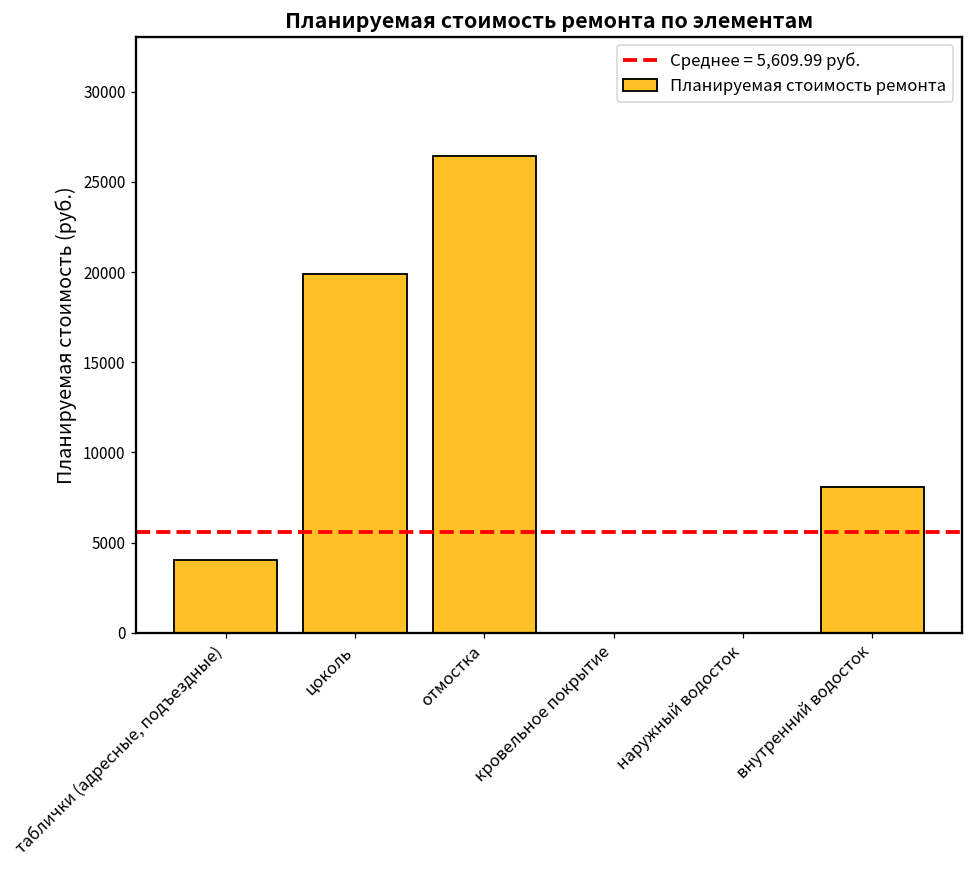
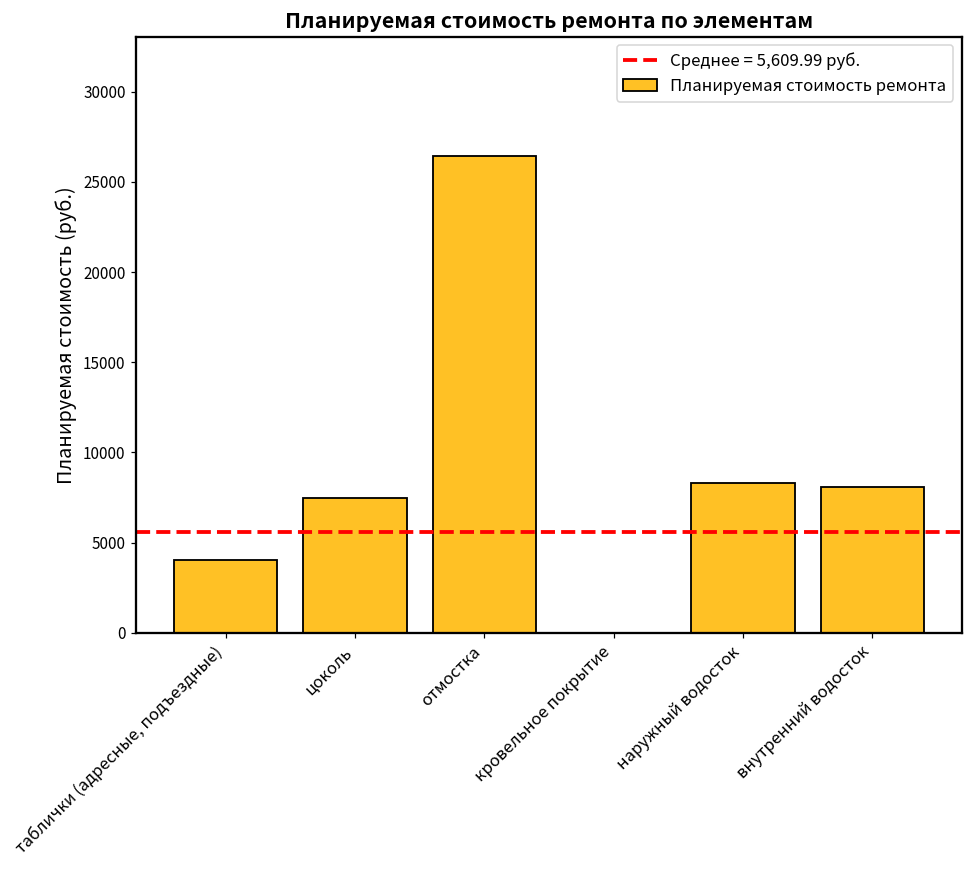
  {
    "таблички (адресные, подъездные)": 4000,
-   "цоколь": 19900,
+   "цоколь": 7500,
    "отмостка": 26400,
    "кровельное покрытие": 0,
-   "наружный водосток": 0,
+   "наружный водосток": 8300,
    "внутренний водосток": 8100
  }
